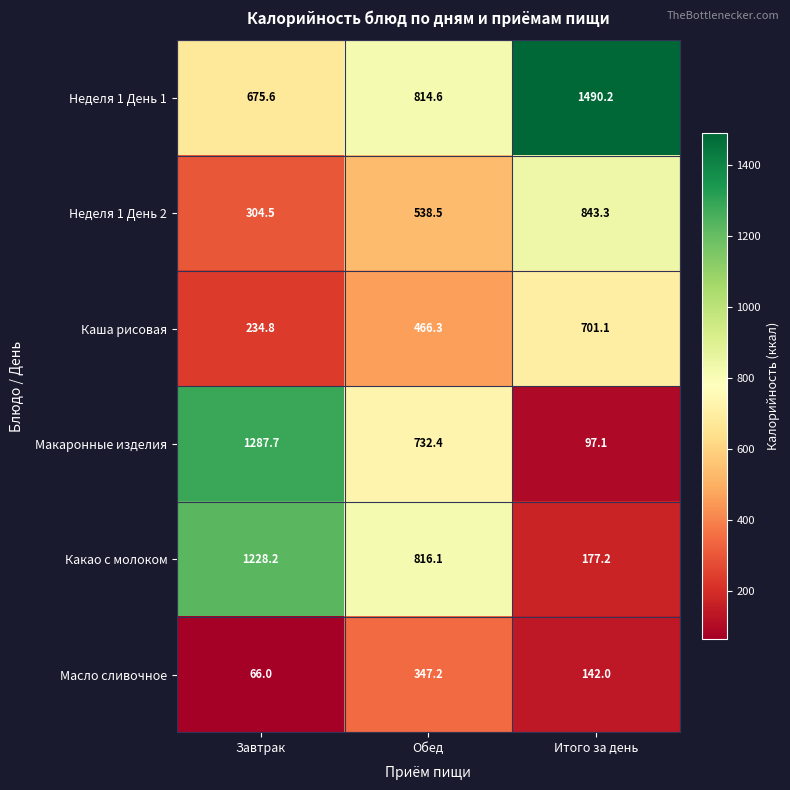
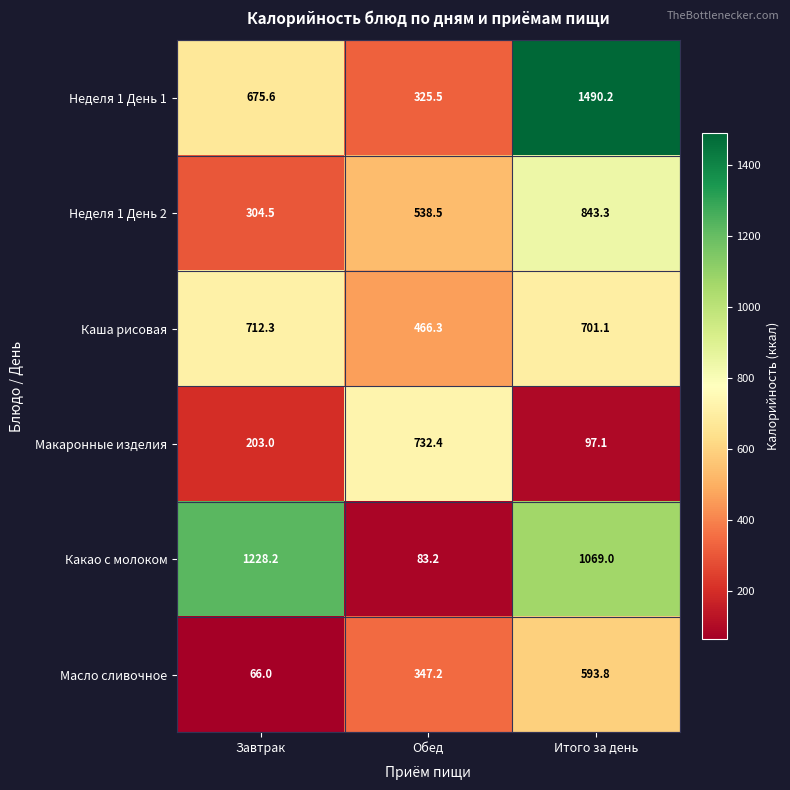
  {
    "Неделя 1 День 1": {
      "Завтрак": 675.6,
-     "Обед": 814.6,
+     "Обед": 325.5,
      "Итого за день": 1490.2
    },
    "Неделя 1 День 2": {
      "Завтрак": 304.5,
      "Обед": 538.5,
      "Итого за день": 843.3
    },
    "Каша рисовая": {
-     "Завтрак": 234.8,
+     "Завтрак": 712.3,
      "Обед": 466.3,
      "Итого за день": 701.1
    },
    "Макаронные изделия": {
-     "Завтрак": 1287.7,
+     "Завтрак": 203.0,
      "Обед": 732.4,
      "Итого за день": 97.1
    },
    "Какао с молоком": {
      "Завтрак": 1228.2,
-     "Обед": 816.1,
-     "Итого за день": 177.2
+     "Обед": 83.2,
+     "Итого за день": 1069.0
    },
    "Масло сливочное": {
      "Завтрак": 66.0,
      "Обед": 347.2,
-     "Итого за день": 142.0
+     "Итого за день": 593.8
    }
  }
